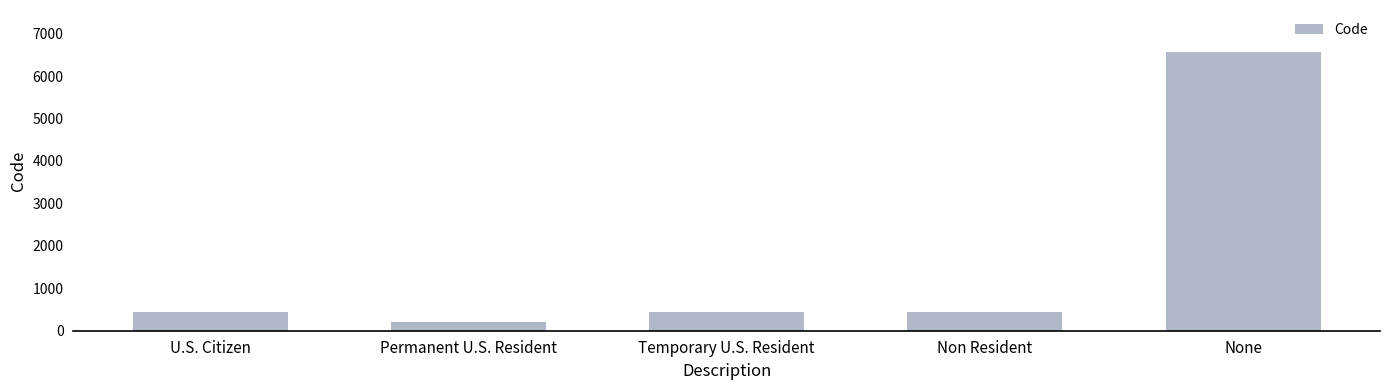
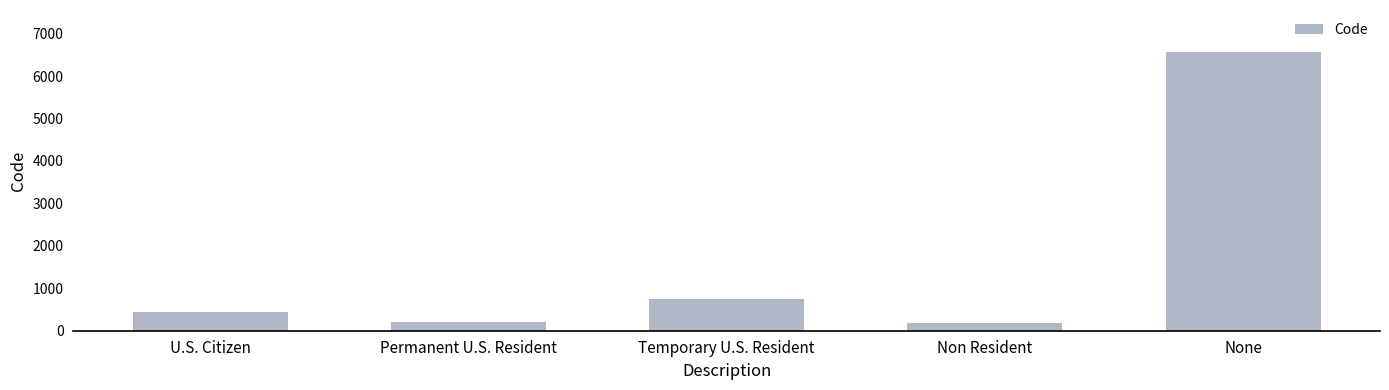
  {
    "U.S. Citizen": 400,
    "Permanent U.S. Resident": 200,
-   "Temporary U.S. Resident": 400,
-   "Non Resident": 400,
+   "Temporary U.S. Resident": 700,
+   "Non Resident": 200,
    "None": 6600
  }
